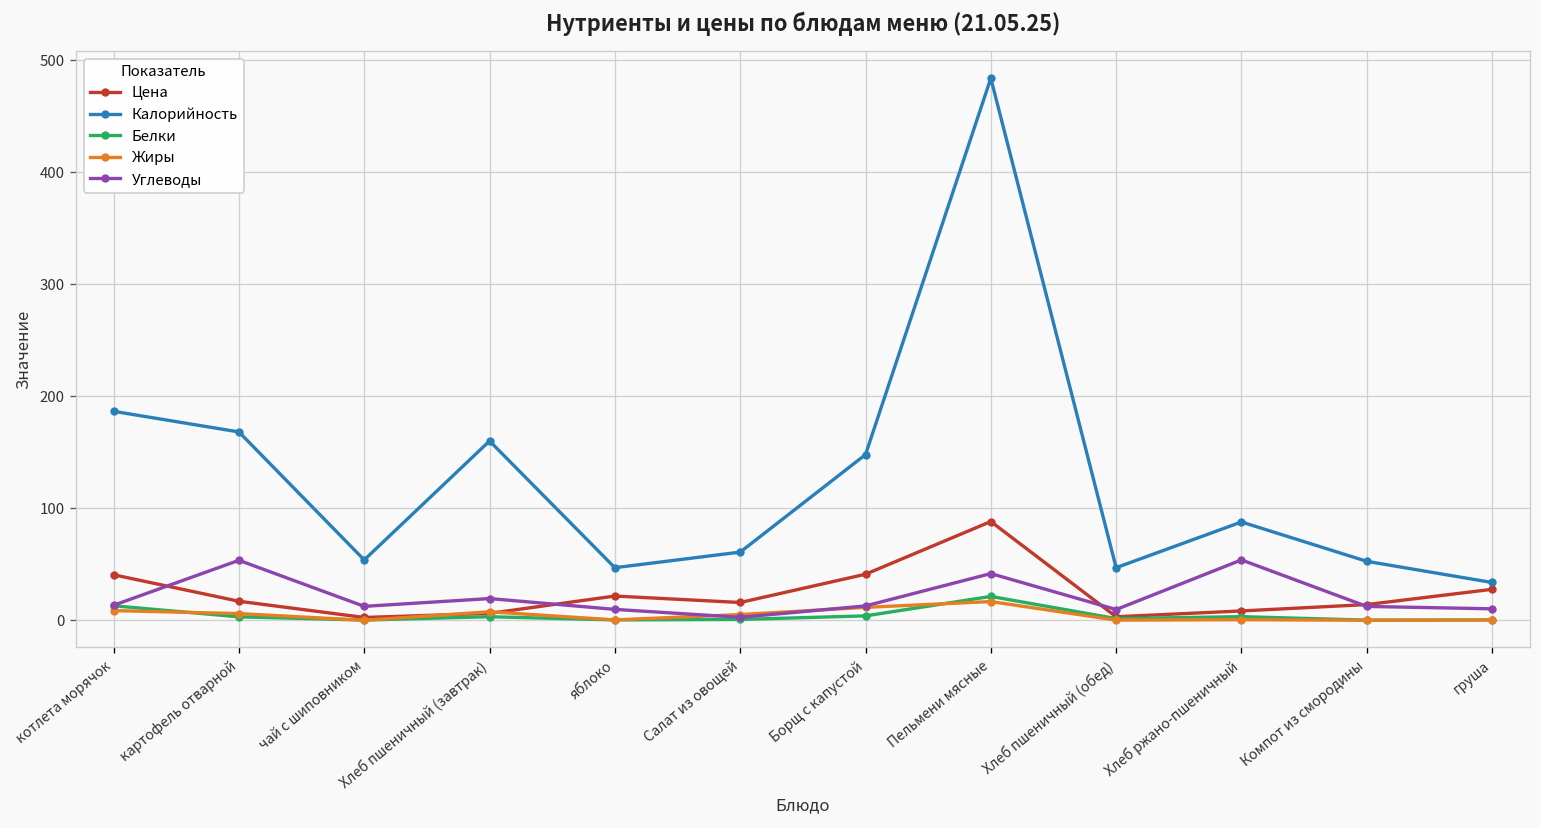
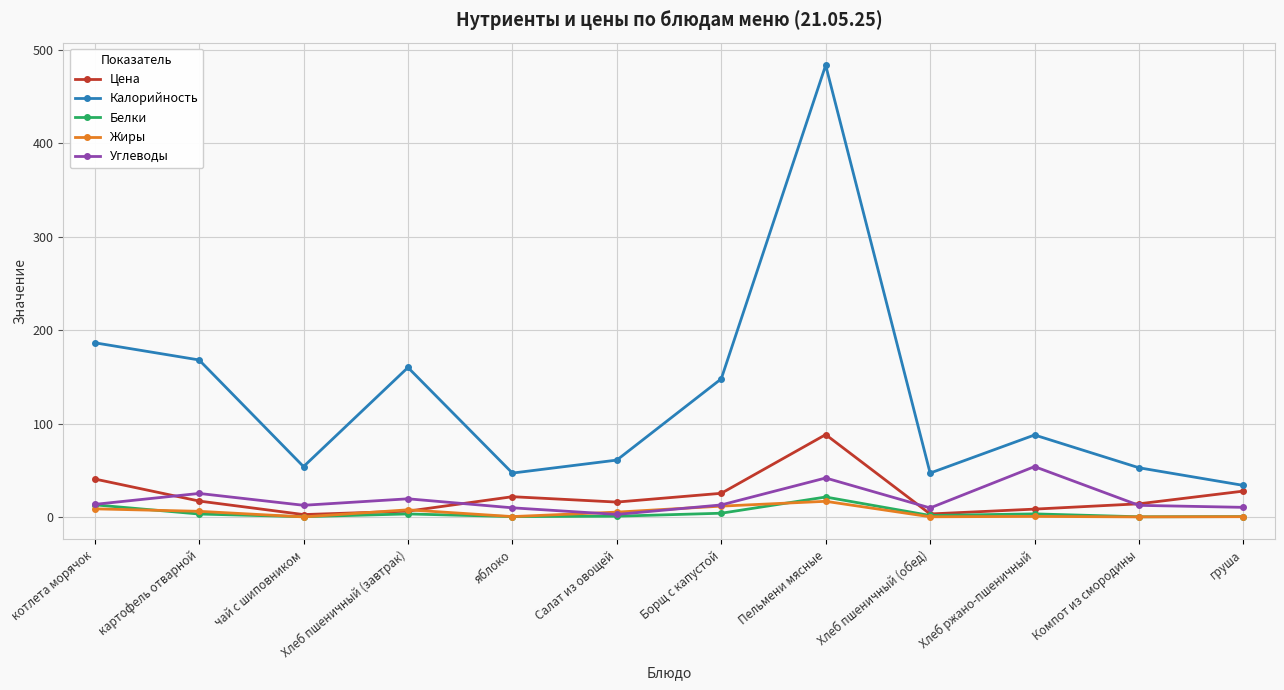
  {
    "Цена": {
      "котлета морячок": 40,
      "картофель отварной": 20,
      "яблоко": 20,
      "Салат из овощей": 20,
-     "Борщ с капустой": 40,
+     "Борщ с капустой": 30,
      "Пельмени мясные": 90,
      "Хлеб ржано-пшеничный": 10,
      "груша": 30
    },
    "Калорийность": {
      "котлета морячок": 190,
      "картофель отварной": 170,
      "чай с шиповником": 50,
      "Хлеб пшеничный (завтрак)": 160,
      "яблоко": 50,
      "Салат из овощей": 60,
      "Борщ с капустой": 150,
      "Пельмени мясные": 480,
      "Хлеб пшеничный (обед)": 50,
      "Хлеб ржано-пшеничный": 90,
      "Компот из смородины": 50,
      "груша": 30
    },
    "Белки": {
      "картофель отварной": 0,
      "Хлеб пшеничный (завтрак)": 0,
      "Борщ с капустой": 0,
      "Пельмени мясные": 20
    },
    "Жиры": {
      "котлета морячок": 10,
      "картофель отварной": 10,
      "Пельмени мясные": 20
    },
    "Углеводы": {
-     "картофель отварной": 50,
+     "картофель отварной": 30,
      "чай с шиповником": 10,
      "Хлеб пшеничный (завтрак)": 20,
      "яблоко": 10,
      "Пельмени мясные": 40,
      "Хлеб пшеничный (обед)": 10,
      "Хлеб ржано-пшеничный": 50,
      "груша": 10
    }
  }
